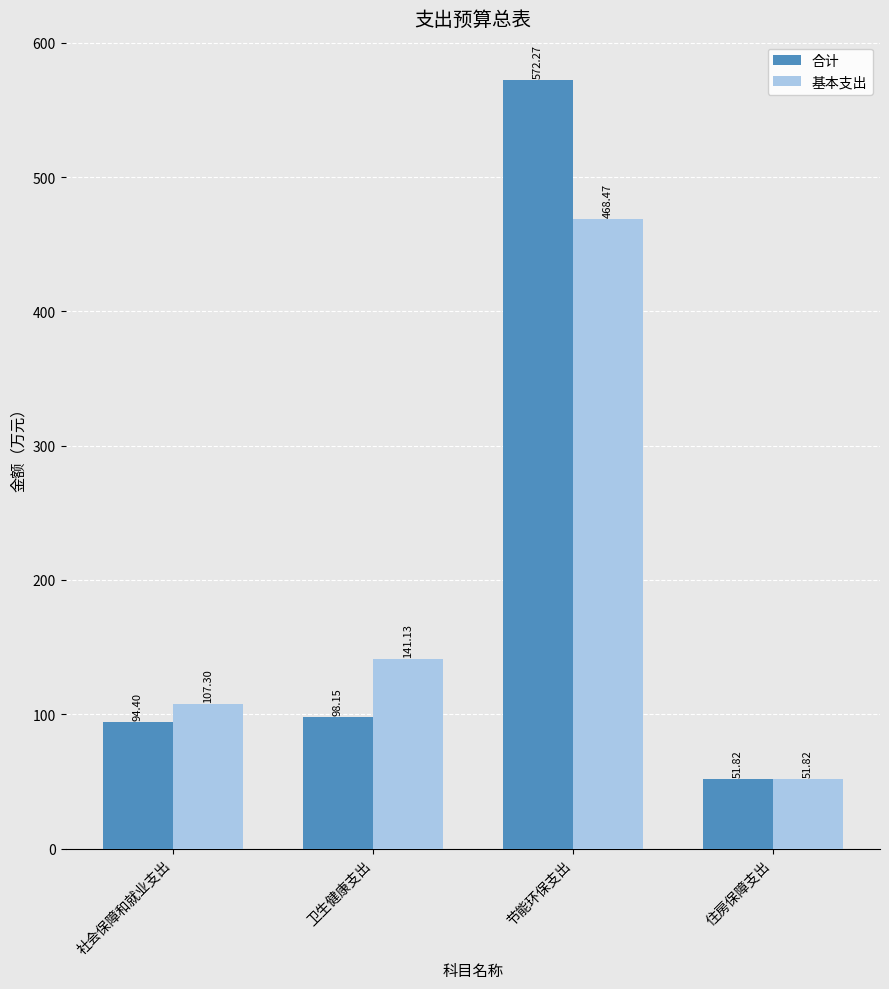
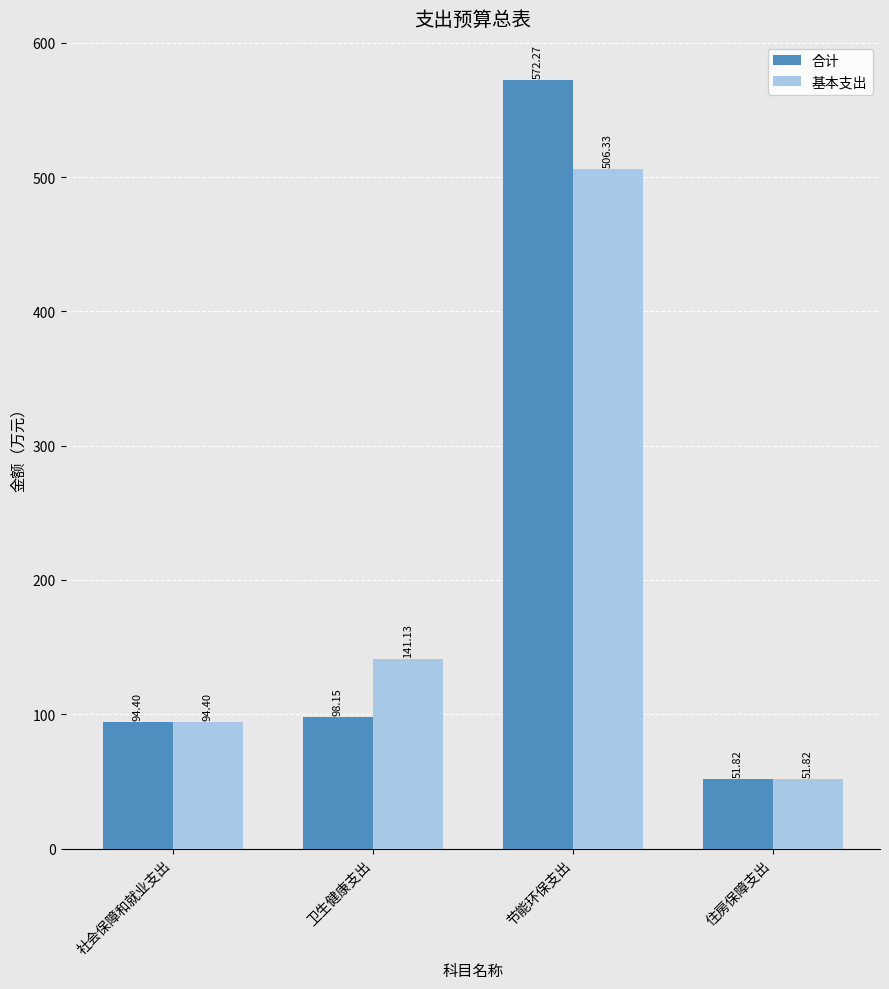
  {
    "合计": {
      "社会保障和就业支出": 94.40,
      "卫生健康支出": 98.15,
      "节能环保支出": 572.27,
      "住房保障支出": 51.82
    },
    "基本支出": {
-     "社会保障和就业支出": 107.30,
+     "社会保障和就业支出": 94.40,
      "卫生健康支出": 141.13,
-     "节能环保支出": 468.47,
+     "节能环保支出": 506.33,
      "住房保障支出": 51.82
    }
  }
